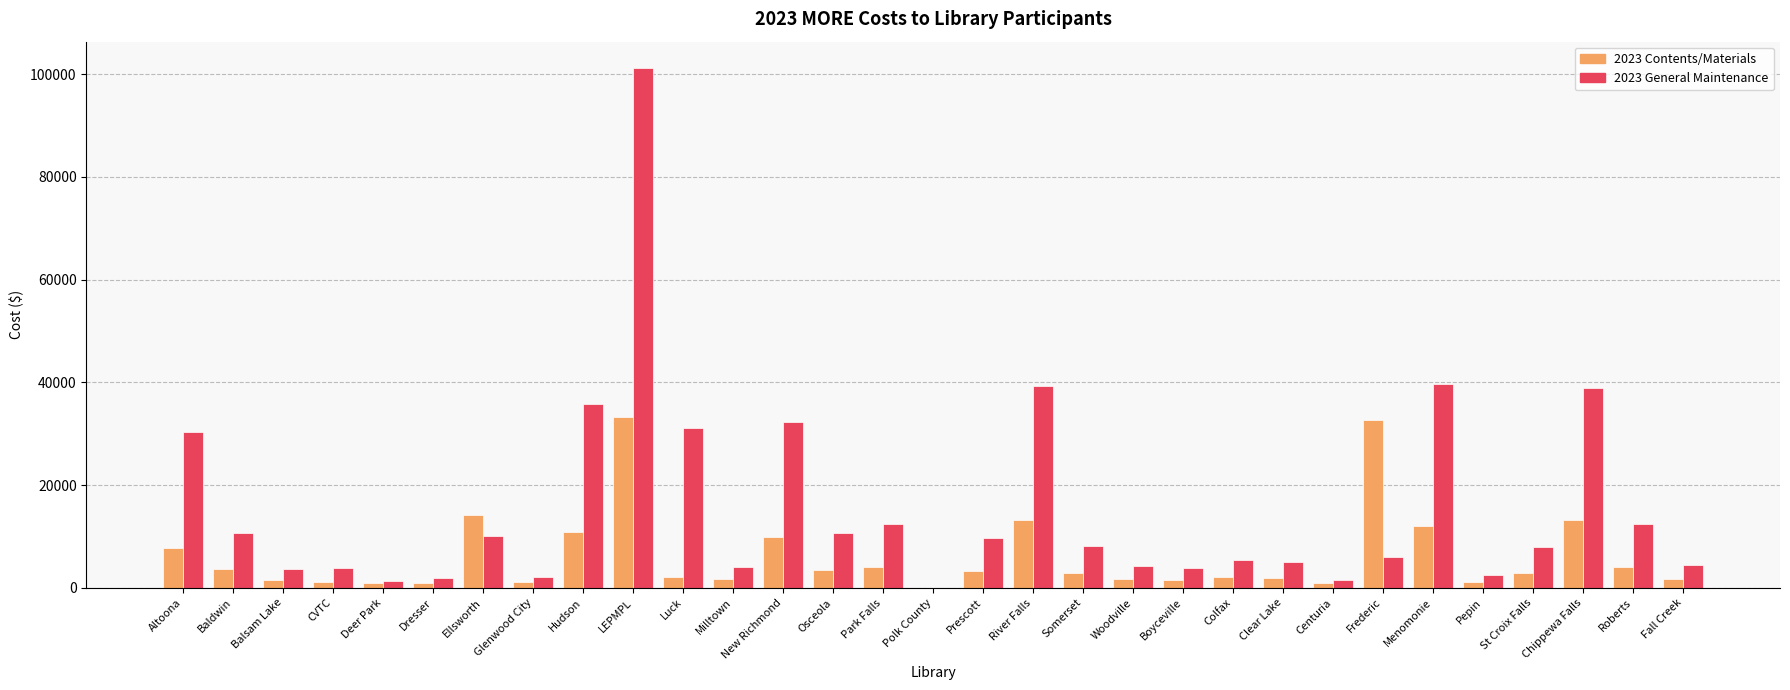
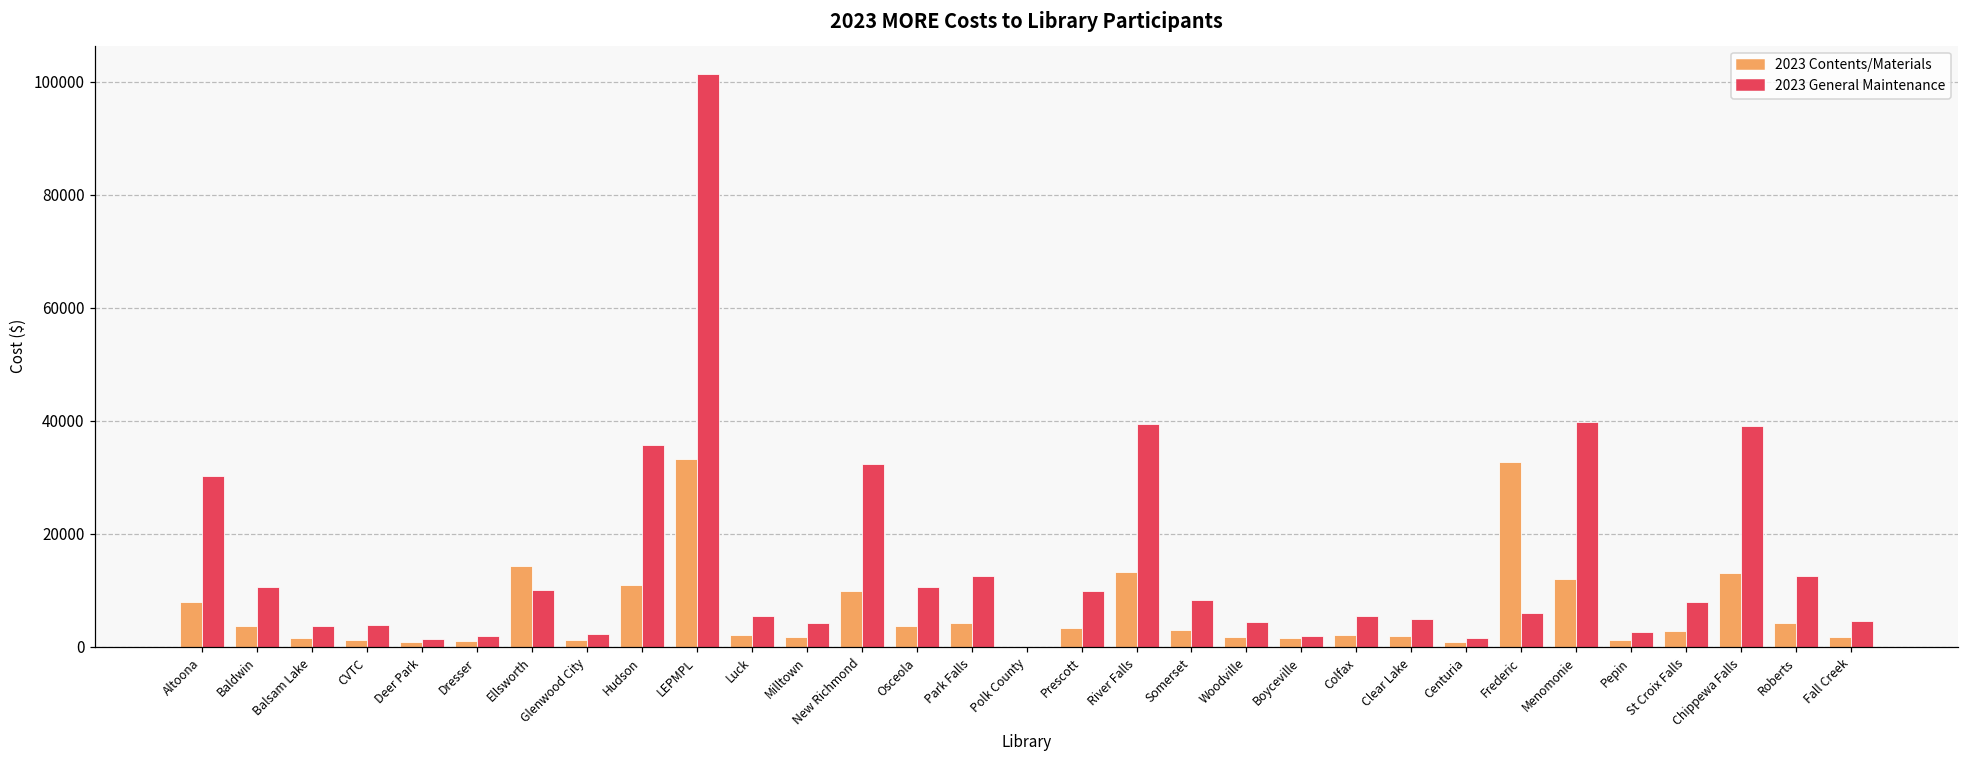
  {
    "2023 Contents/Materials": {
      "Altoona": 8000,
      "Baldwin": 4000,
      "Balsam Lake": 2000,
      "CVTC": 1000,
      "Deer Park": 1000,
      "Dresser": 1000,
      "Ellsworth": 14000,
      "Glenwood City": 1000,
      "Hudson": 11000,
      "LEPMPL": 33000,
      "Luck": 2000,
      "Milltown": 2000,
      "New Richmond": 10000,
      "Osceola": 4000,
      "Park Falls": 4000,
      "Polk County": 0,
      "Prescott": 3000,
      "River Falls": 13000,
      "Somerset": 3000,
      "Woodville": 2000,
      "Boyceville": 2000,
      "Colfax": 2000,
      "Clear Lake": 2000,
      "Centuria": 1000,
      "Frederic": 33000,
      "Menomonie": 12000,
      "Pepin": 1000,
      "St Croix Falls": 3000,
      "Chippewa Falls": 13000,
      "Roberts": 4000,
      "Fall Creek": 2000
    },
    "2023 General Maintenance": {
      "Altoona": 30000,
      "Baldwin": 11000,
      "Balsam Lake": 4000,
      "CVTC": 4000,
      "Deer Park": 1000,
      "Dresser": 2000,
      "Ellsworth": 10000,
      "Glenwood City": 2000,
      "Hudson": 36000,
      "LEPMPL": 101000,
-     "Luck": 31000,
+     "Luck": 5000,
      "Milltown": 4000,
      "New Richmond": 32000,
      "Osceola": 11000,
      "Park Falls": 12000,
      "Polk County": 0,
      "Prescott": 10000,
      "River Falls": 39000,
      "Somerset": 8000,
      "Woodville": 4000,
-     "Boyceville": 4000,
+     "Boyceville": 2000,
      "Colfax": 5000,
      "Clear Lake": 5000,
      "Centuria": 1000,
      "Frederic": 6000,
      "Menomonie": 40000,
      "Pepin": 3000,
      "St Croix Falls": 8000,
      "Chippewa Falls": 39000,
      "Roberts": 12000,
      "Fall Creek": 4000
    }
  }
